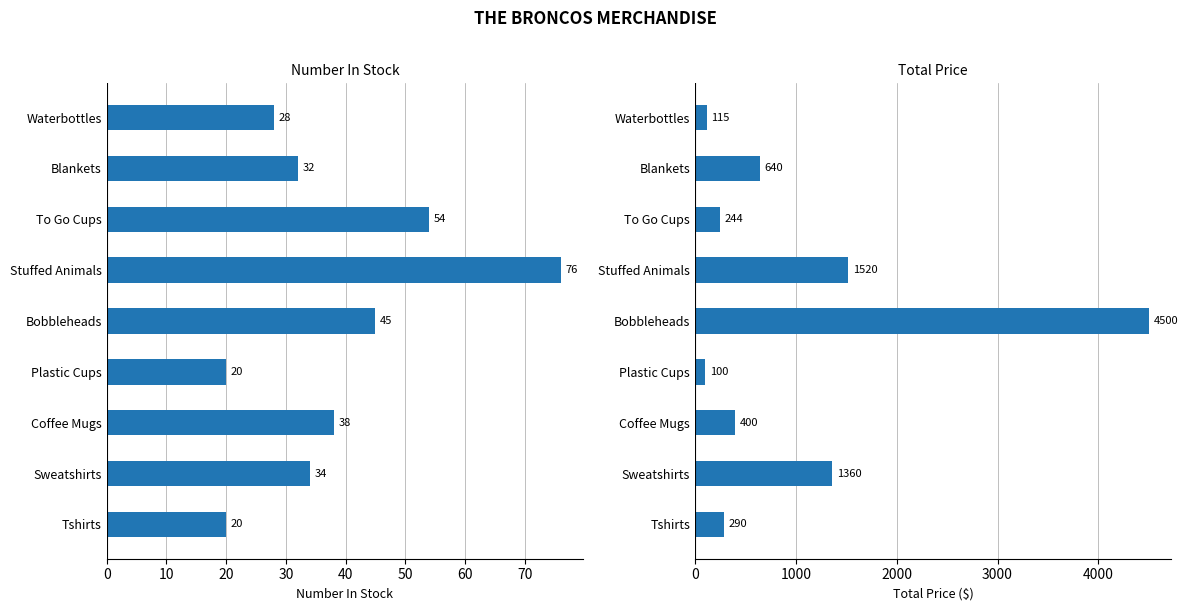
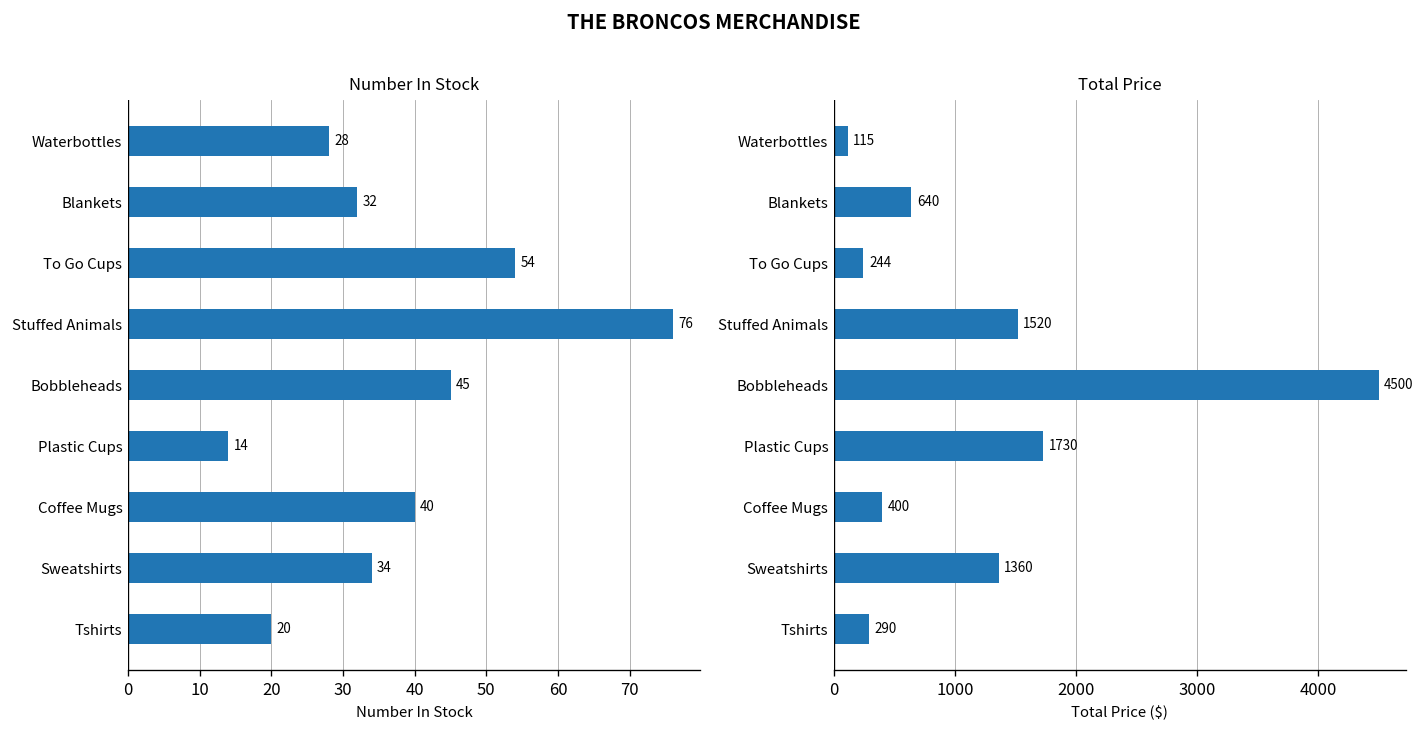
  {
    "Number In Stock": {
      "Waterbottles": 28,
      "Blankets": 32,
      "To Go Cups": 54,
      "Stuffed Animals": 76,
      "Bobbleheads": 45,
-     "Plastic Cups": 20,
-     "Coffee Mugs": 38,
+     "Plastic Cups": 14,
+     "Coffee Mugs": 40,
      "Sweatshirts": 34,
      "Tshirts": 20
    },
    "Total Price": {
      "Waterbottles": 115,
      "Blankets": 640,
      "To Go Cups": 244,
      "Stuffed Animals": 1520,
      "Bobbleheads": 4500,
-     "Plastic Cups": 100,
+     "Plastic Cups": 1730,
      "Coffee Mugs": 400,
      "Sweatshirts": 1360,
      "Tshirts": 290
    }
  }
